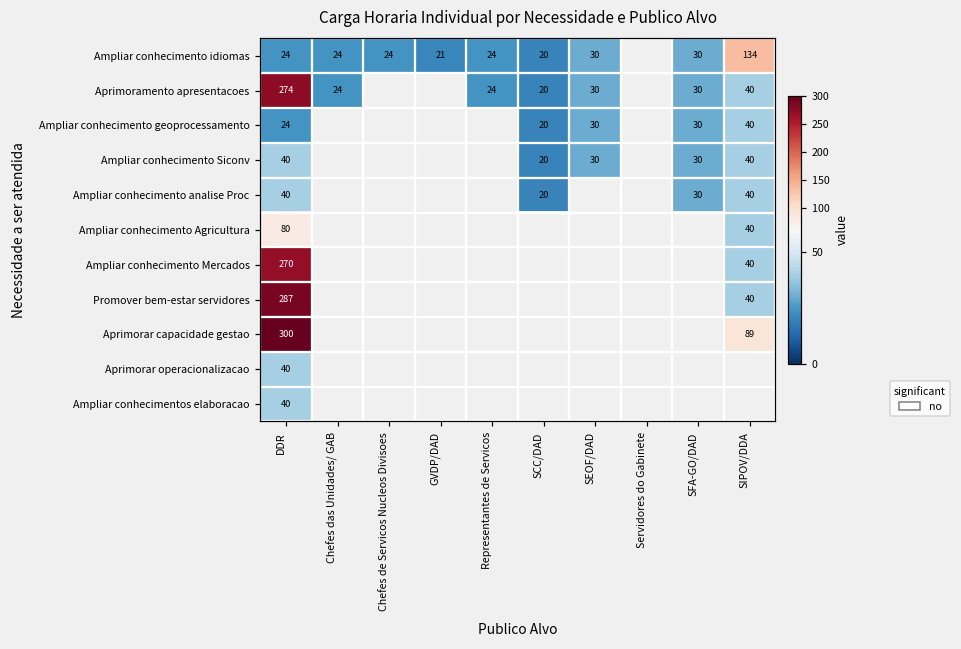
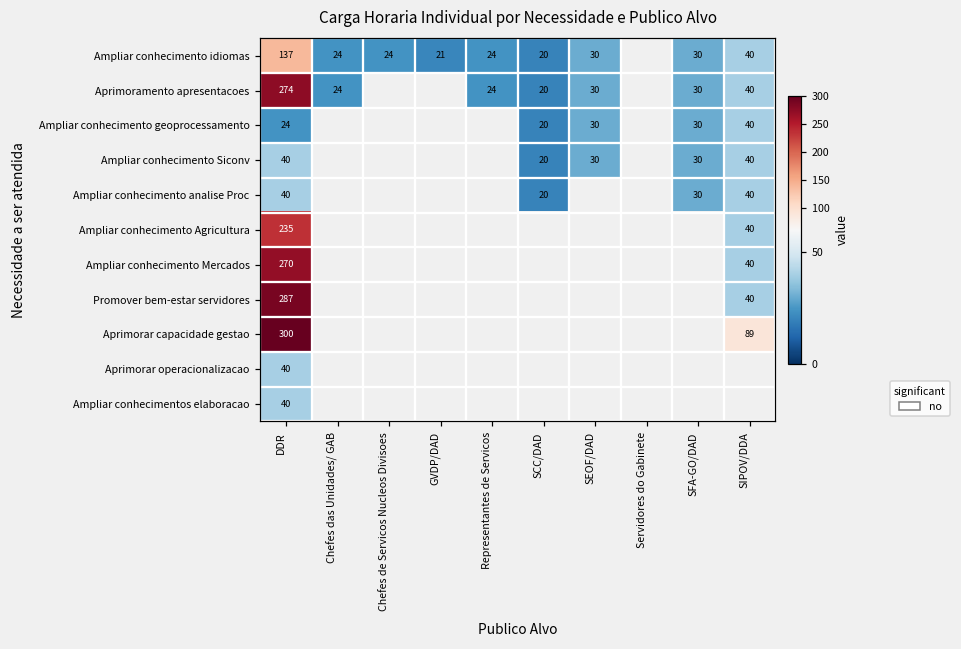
  {
    "Ampliar conhecimento idiomas": {
-     "DDR": 24,
+     "DDR": 137,
      "Chefes das Unidades/ GAB": 24,
      "Chefes de Servicos Nucleos Divisoes": 24,
      "GVDP/DAD": 21,
      "Representantes de Servicos": 24,
      "SCC/DAD": 20,
      "SEOF/DAD": 30,
      "SFA-GO/DAD": 30,
-     "SIPOV/DDA": 134
+     "SIPOV/DDA": 40
    },
    "Aprimoramento apresentacoes": {
      "DDR": 274,
      "Chefes das Unidades/ GAB": 24,
      "Representantes de Servicos": 24,
      "SCC/DAD": 20,
      "SEOF/DAD": 30,
      "SFA-GO/DAD": 30,
      "SIPOV/DDA": 40
    },
    "Ampliar conhecimento geoprocessamento": {
      "DDR": 24,
      "SCC/DAD": 20,
      "SEOF/DAD": 30,
      "SFA-GO/DAD": 30,
      "SIPOV/DDA": 40
    },
    "Ampliar conhecimento Siconv": {
      "DDR": 40,
      "SCC/DAD": 20,
      "SEOF/DAD": 30,
      "SFA-GO/DAD": 30,
      "SIPOV/DDA": 40
    },
    "Ampliar conhecimento analise Proc": {
      "DDR": 40,
      "SCC/DAD": 20,
      "SFA-GO/DAD": 30,
      "SIPOV/DDA": 40
    },
    "Ampliar conhecimento Agricultura": {
-     "DDR": 80,
+     "DDR": 235,
      "SIPOV/DDA": 40
    },
    "Ampliar conhecimento Mercados": {
      "DDR": 270,
      "SIPOV/DDA": 40
    },
    "Promover bem-estar servidores": {
      "DDR": 287,
      "SIPOV/DDA": 40
    },
    "Aprimorar capacidade gestao": {
      "DDR": 300,
      "SIPOV/DDA": 89
    },
    "Aprimorar operacionalizacao": {
      "DDR": 40
    },
    "Ampliar conhecimentos elaboracao": {
      "DDR": 40
    }
  }
